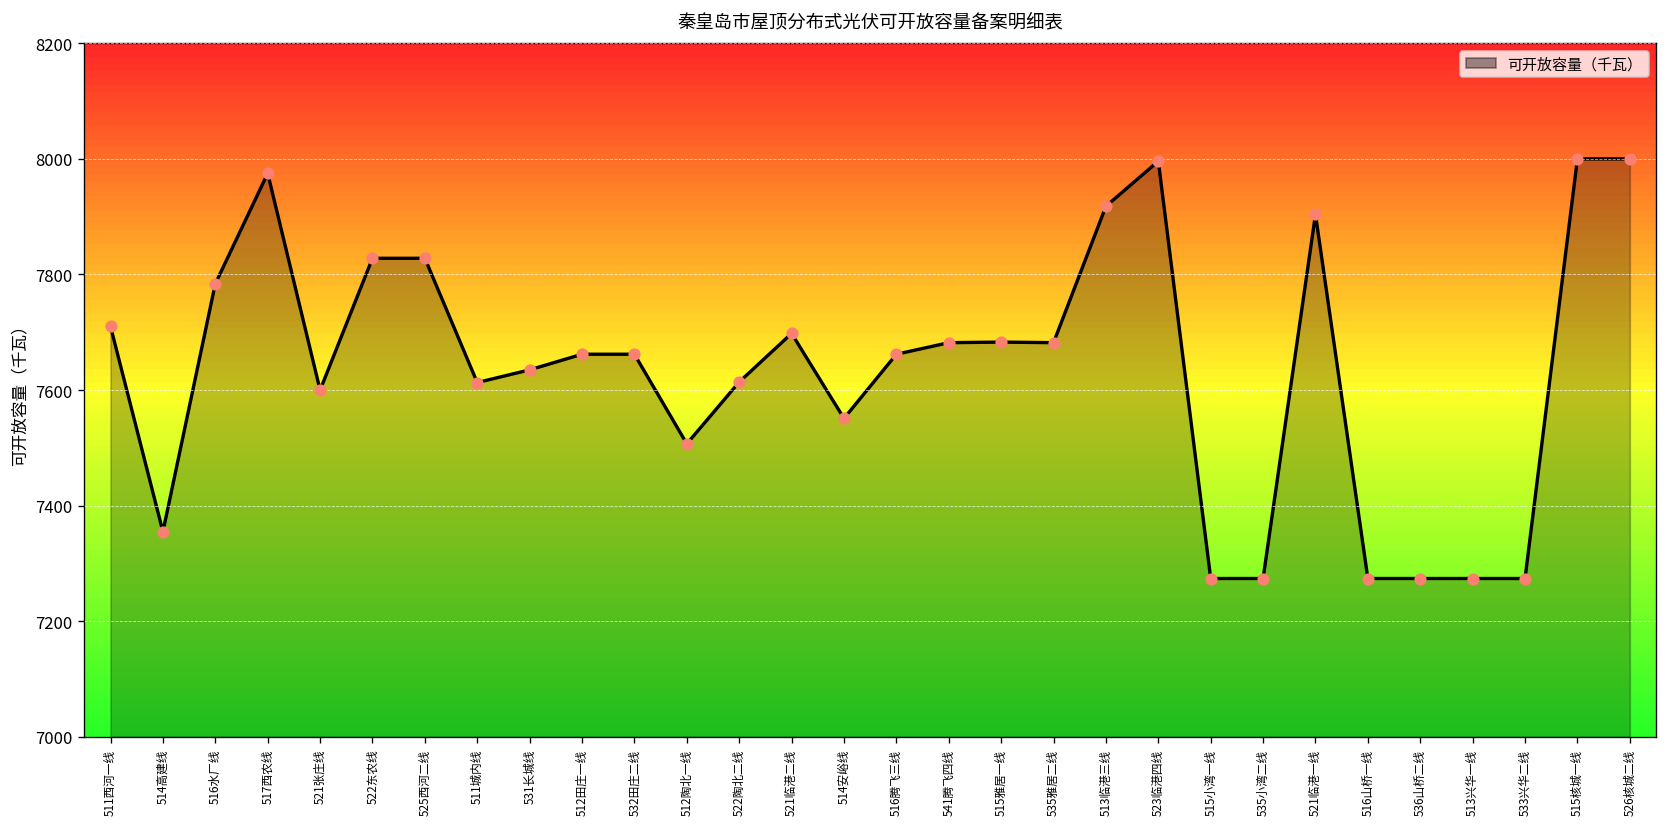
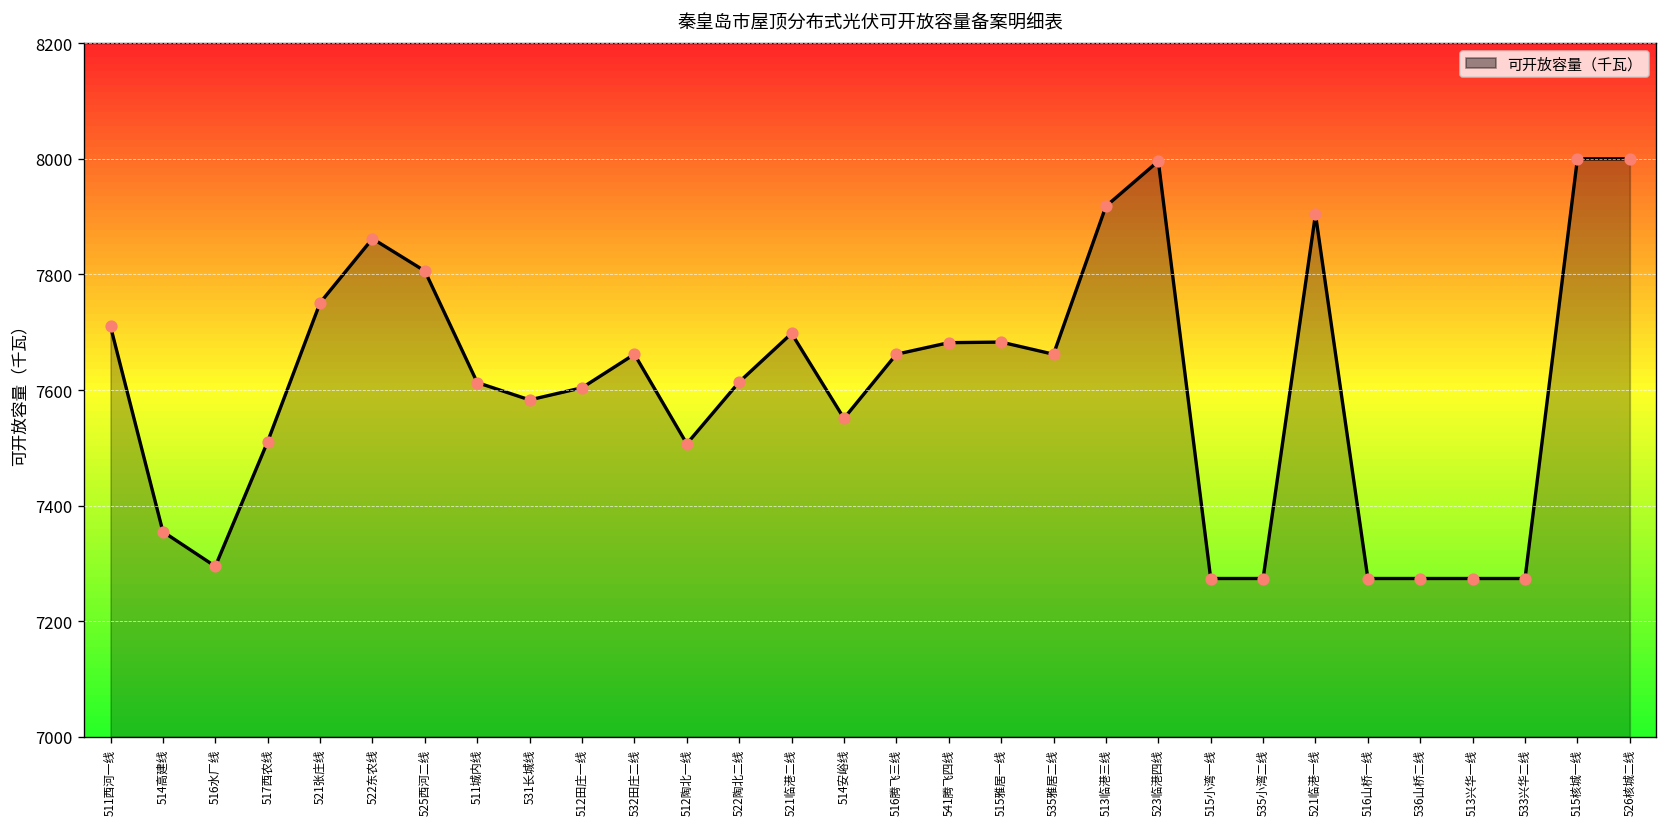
  {
    "511西河一线": 7710,
    "514高建线": 7360,
-   "516水厂线": 7780,
-   "517西农线": 7980,
-   "521张庄线": 7600,
-   "522东农线": 7830,
-   "525西河二线": 7830,
+   "516水厂线": 7300,
+   "517西农线": 7510,
+   "521张庄线": 7750,
+   "522东农线": 7860,
+   "525西河二线": 7810,
    "511城内线": 7610,
-   "531长城线": 7640,
-   "512田庄一线": 7660,
+   "531长城线": 7580,
+   "512田庄一线": 7600,
    "532田庄二线": 7660,
    "512陶北一线": 7510,
    "522陶北二线": 7610,
    "521临港二线": 7700,
    "514安峪线": 7550,
    "516腾飞三线": 7660,
    "541腾飞四线": 7680,
    "515雅居一线": 7680,
-   "535雅居二线": 7680,
+   "535雅居二线": 7660,
    "513临港三线": 7920,
    "523临港四线": 8000,
    "515小湾一线": 7270,
    "535小湾二线": 7270,
    "521临港一线": 7900,
    "516山桥一线": 7270,
    "536山桥二线": 7270,
    "513兴华一线": 7270,
    "533兴华二线": 7270,
    "515核城一线": 8000,
    "526核城二线": 8000
  }
